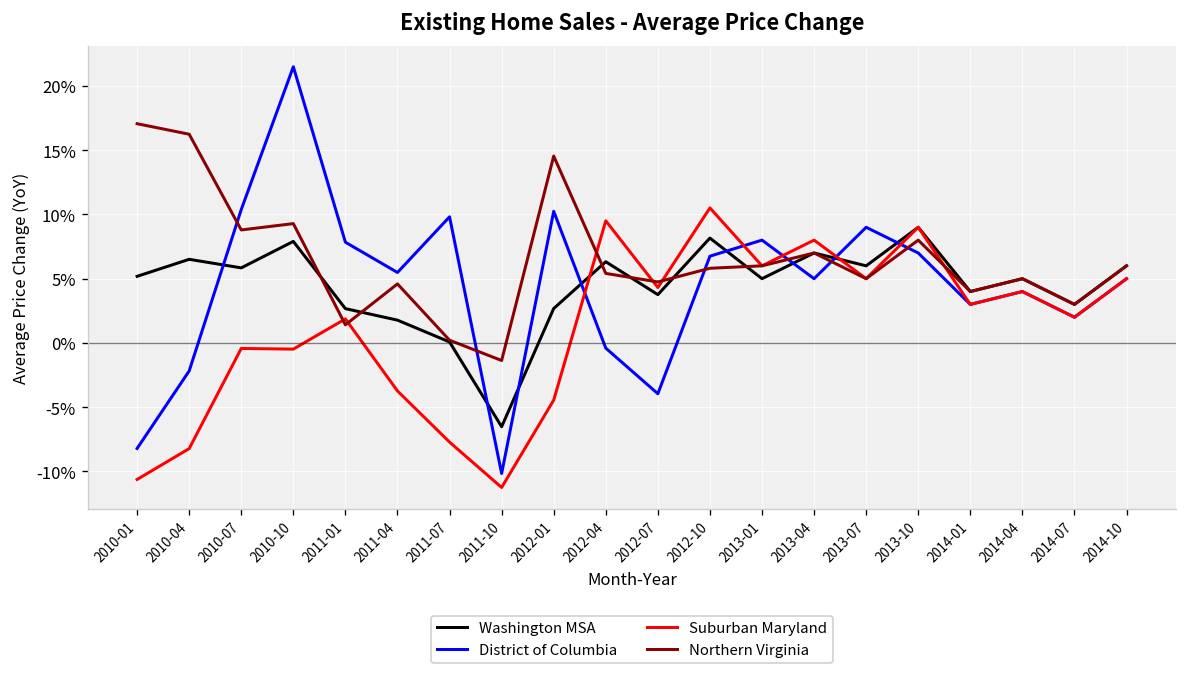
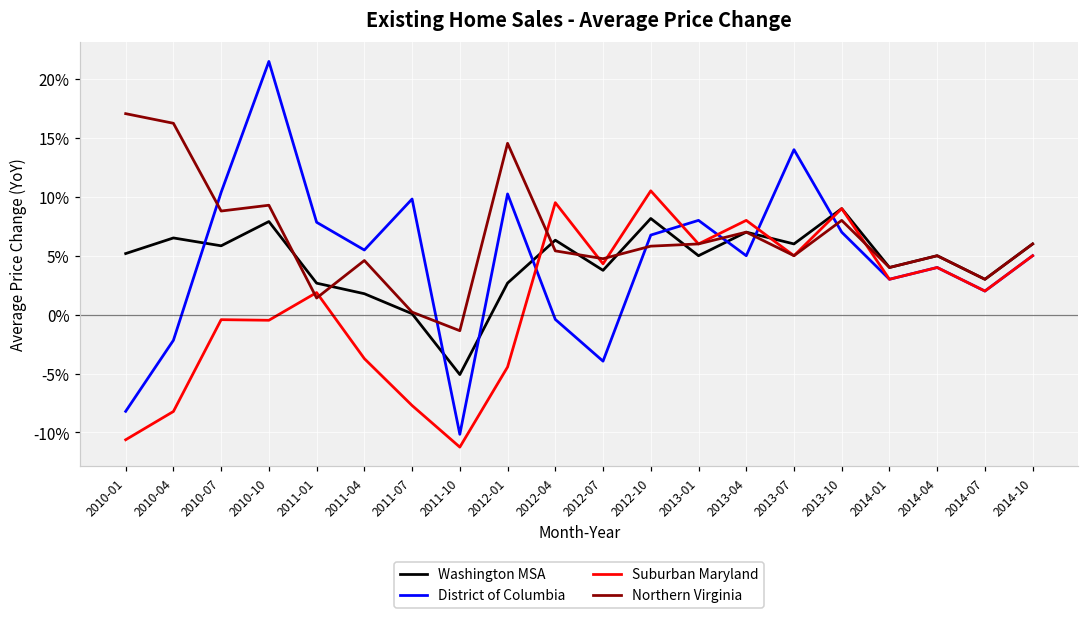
  {
    "Washington MSA": {
      "2010-01": "5.2%",
      "2010-04": "6.5%",
      "2010-07": "5.8%",
      "2010-10": "7.9%",
      "2011-01": "2.7%",
      "2011-04": "1.8%",
-     "2011-10": "-6.5%",
+     "2011-10": "-5.1%",
      "2012-01": "2.7%",
      "2012-04": "6.3%",
      "2012-07": "3.8%",
      "2012-10": "8.2%",
      "2013-01": "5.0%",
      "2013-07": "6.0%"
    },
    "District of Columbia": {
      "2010-01": "-8.2%",
      "2010-04": "-2.2%",
      "2010-07": "10.4%",
      "2010-10": "21.5%",
      "2011-01": "7.8%",
      "2011-04": "5.5%",
      "2011-07": "9.8%",
      "2011-10": "-10.2%",
      "2012-01": "10.2%",
      "2012-04": "-0.4%",
      "2012-07": "-3.9%",
      "2012-10": "6.8%",
      "2013-01": "8.0%",
      "2013-04": "5.0%",
-     "2013-07": "9.0%",
+     "2013-07": "14.0%",
      "2013-10": "7.0%"
    },
    "Suburban Maryland": {
      "2010-01": "-10.6%",
      "2010-04": "-8.2%",
      "2010-07": "-0.4%",
      "2010-10": "-0.5%",
      "2011-01": "1.9%",
      "2011-04": "-3.7%",
      "2011-07": "-7.7%",
      "2011-10": "-11.2%",
      "2012-01": "-4.4%",
      "2012-04": "9.5%",
      "2012-07": "4.3%",
      "2012-10": "10.5%",
      "2013-04": "8.0%"
    },
    "Northern Virginia": {
      "2010-01": "17.1%",
      "2010-04": "16.2%",
      "2010-07": "8.8%",
      "2010-10": "9.3%",
      "2011-01": "1.4%",
      "2011-04": "4.6%",
      "2011-10": "-1.4%",
      "2012-01": "14.5%",
      "2012-04": "5.4%",
      "2012-07": "4.7%",
      "2012-10": "5.8%",
      "2013-10": "8.0%"
    }
  }
